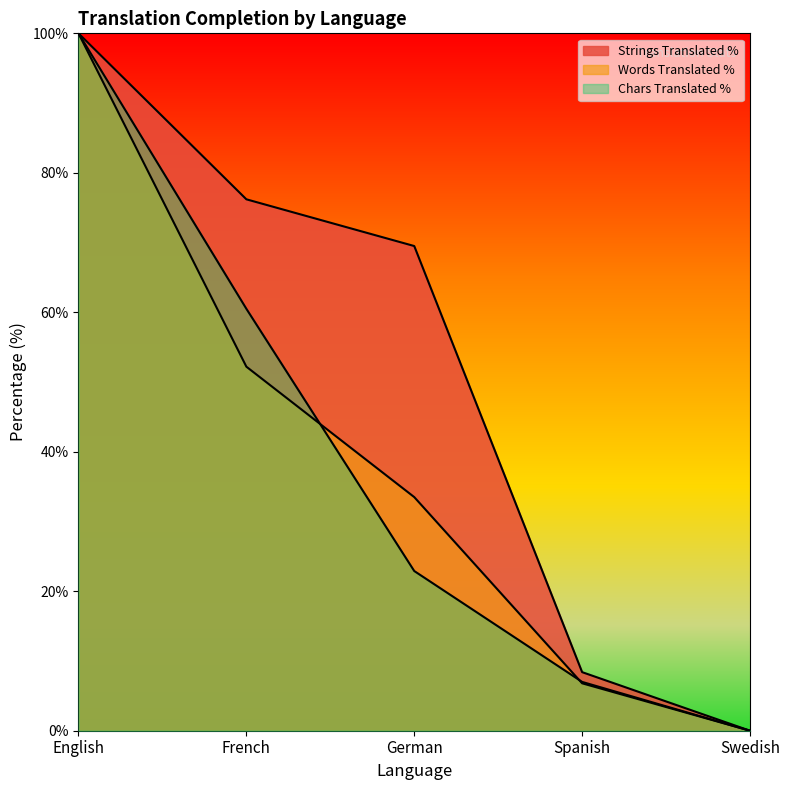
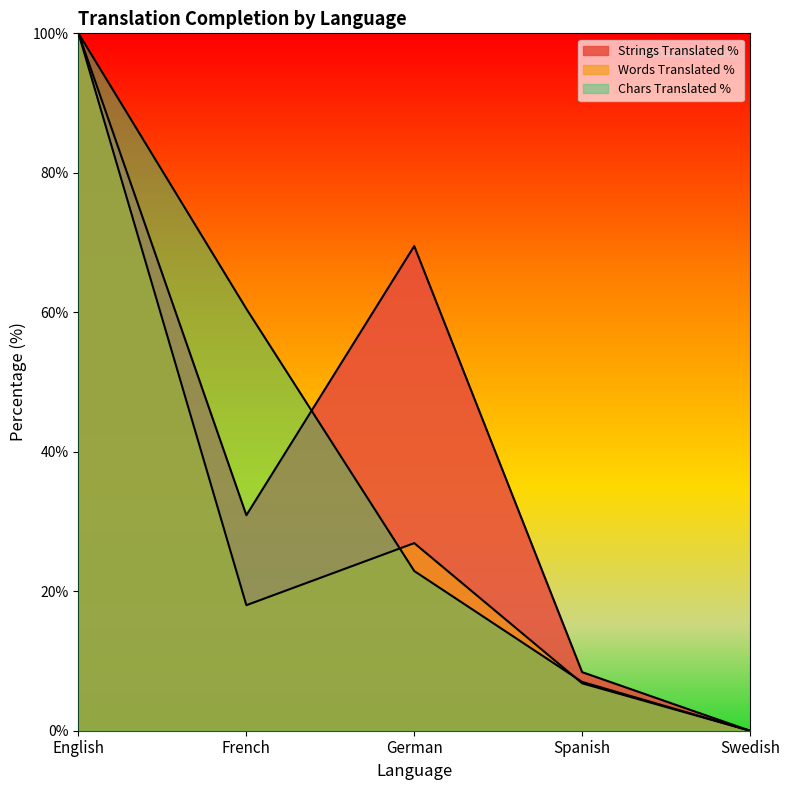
  {
    "Strings Translated %": {
-     "French": "76%",
+     "French": "31%",
      "German": "70%",
      "Spanish": "8%"
    },
    "Words Translated %": {
-     "French": "52%",
-     "German": "34%"
+     "French": "18%",
+     "German": "27%"
    },
    "Chars Translated %": {
      "French": "61%",
      "German": "23%"
    }
  }
